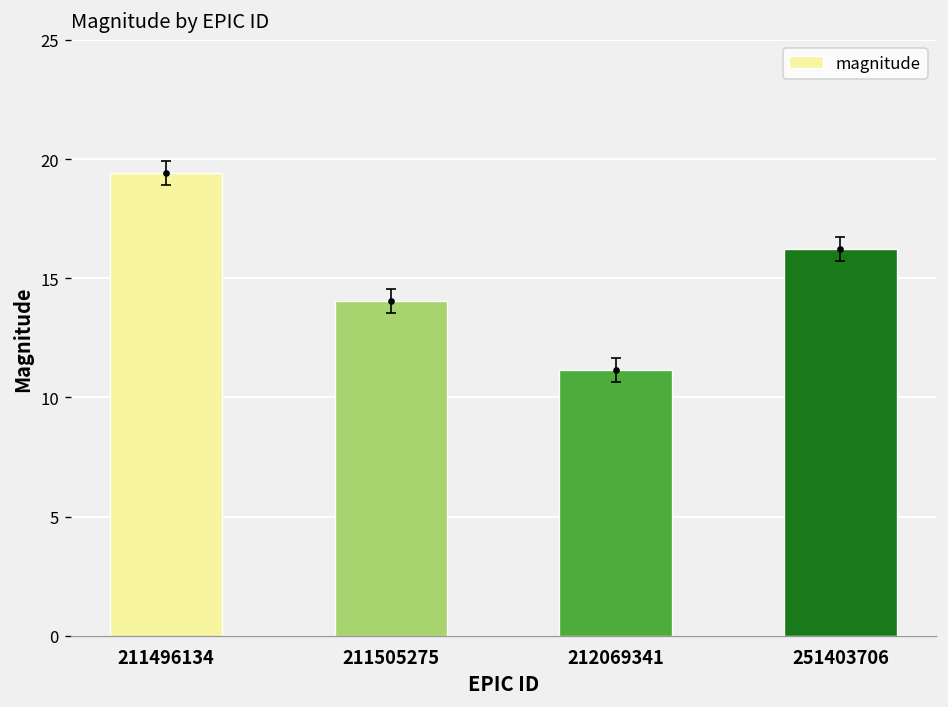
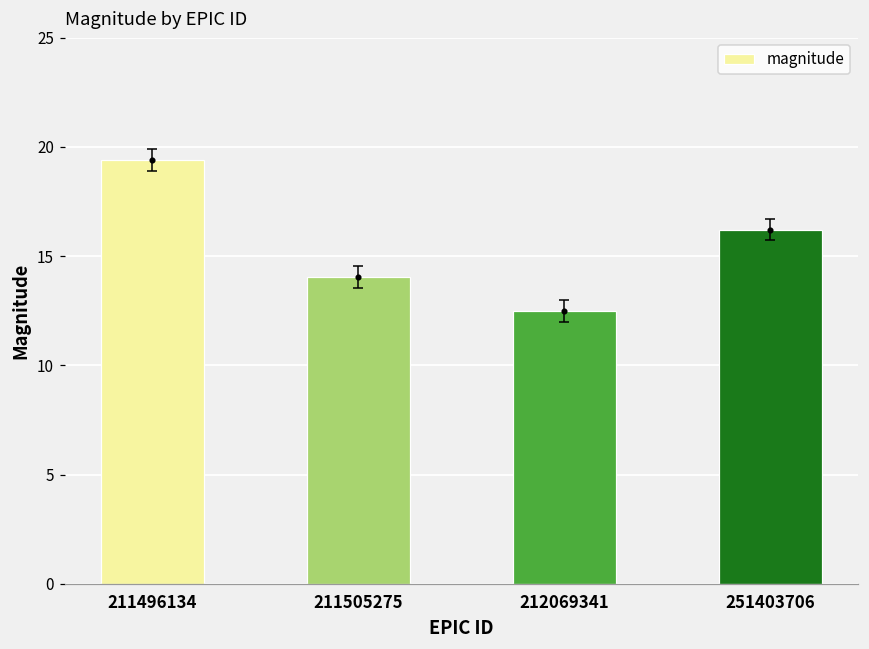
  {
    "magnitude": {
      "211496134": 19.4,
      "211505275": 14.0,
-     "212069341": 11.2,
+     "212069341": 12.5,
      "251403706": 16.2
    }
  }
